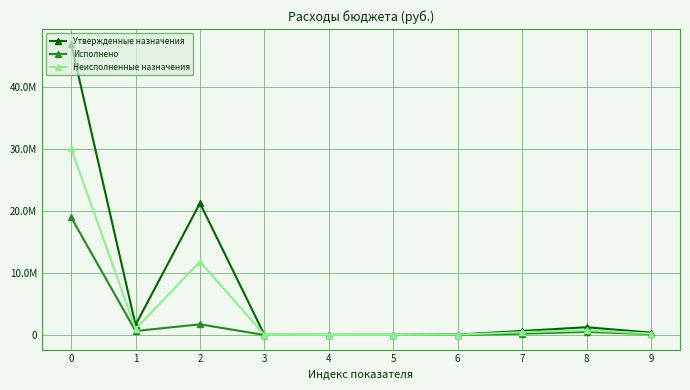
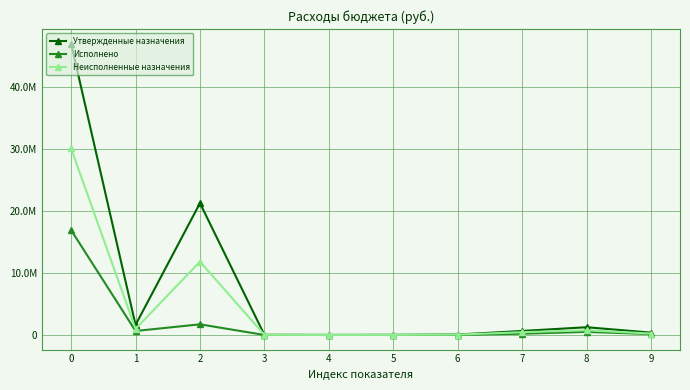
  {
    "Утвержденные назначения": {
      "1": 2000000,
      "2": 21000000,
      "8": 1000000
    },
    "Исполнено": {
-     "0": 19000000,
+     "0": 17000000,
      "2": 2000000
    },
    "Неисполненные назначения": {
      "0": 30000000,
      "2": 12000000
    }
  }
